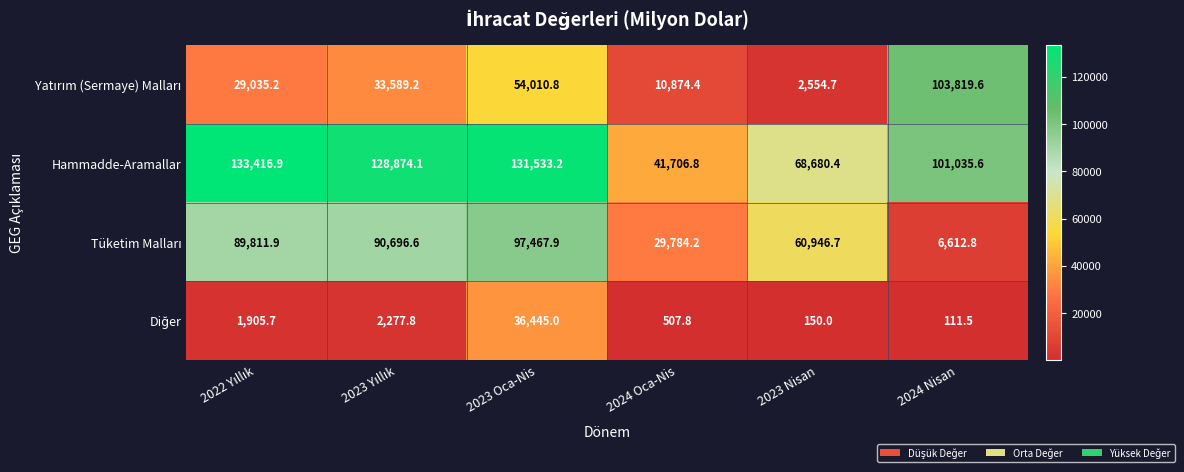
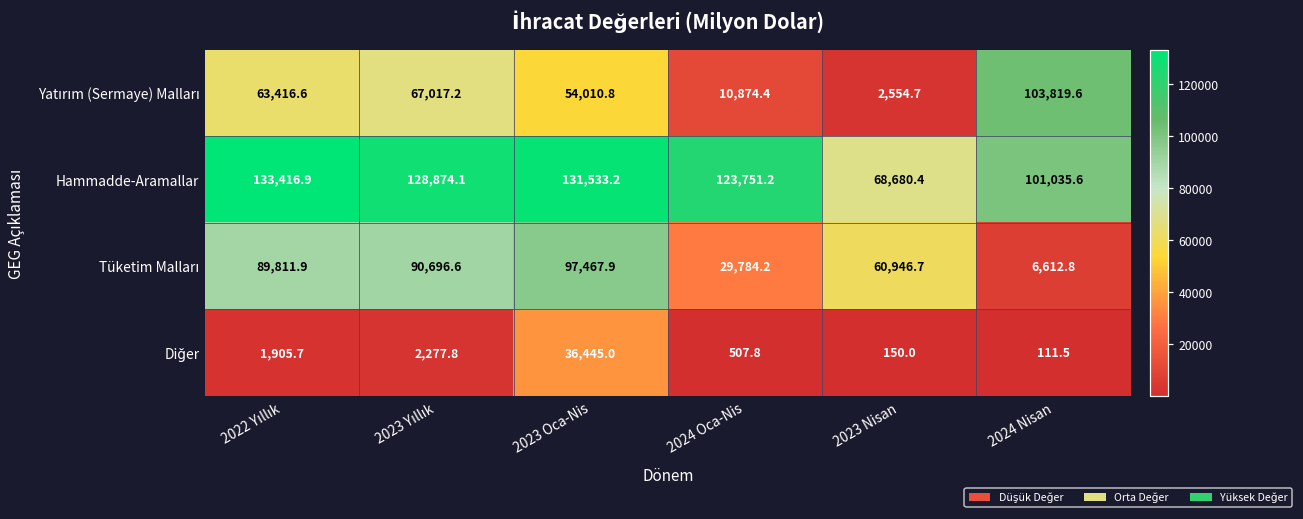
  {
    "Yatırım (Sermaye) Malları": {
-     "2022 Yıllık": "29,035.2",
-     "2023 Yıllık": "33,589.2",
+     "2022 Yıllık": "63,416.6",
+     "2023 Yıllık": "67,017.2",
      "2023 Oca-Nis": "54,010.8",
      "2024 Oca-Nis": "10,874.4",
      "2023 Nisan": "2,554.7",
      "2024 Nisan": "103,819.6"
    },
    "Hammadde-Aramallar": {
      "2022 Yıllık": "133,416.9",
      "2023 Yıllık": "128,874.1",
      "2023 Oca-Nis": "131,533.2",
-     "2024 Oca-Nis": "41,706.8",
+     "2024 Oca-Nis": "123,751.2",
      "2023 Nisan": "68,680.4",
      "2024 Nisan": "101,035.6"
    },
    "Tüketim Malları": {
      "2022 Yıllık": "89,811.9",
      "2023 Yıllık": "90,696.6",
      "2023 Oca-Nis": "97,467.9",
      "2024 Oca-Nis": "29,784.2",
      "2023 Nisan": "60,946.7",
      "2024 Nisan": "6,612.8"
    },
    "Diğer": {
      "2022 Yıllık": "1,905.7",
      "2023 Yıllık": "2,277.8",
      "2023 Oca-Nis": "36,445.0",
      "2024 Oca-Nis": "507.8",
      "2023 Nisan": "150.0",
      "2024 Nisan": "111.5"
    }
  }
